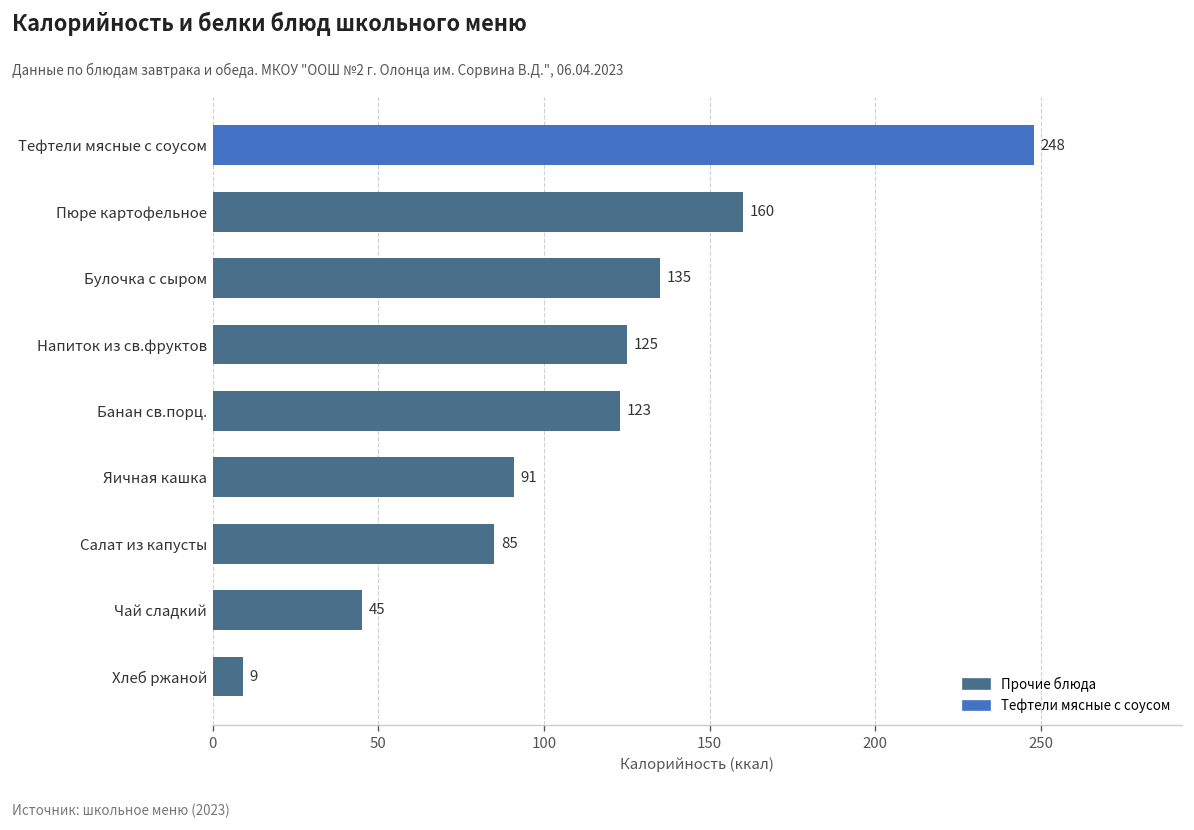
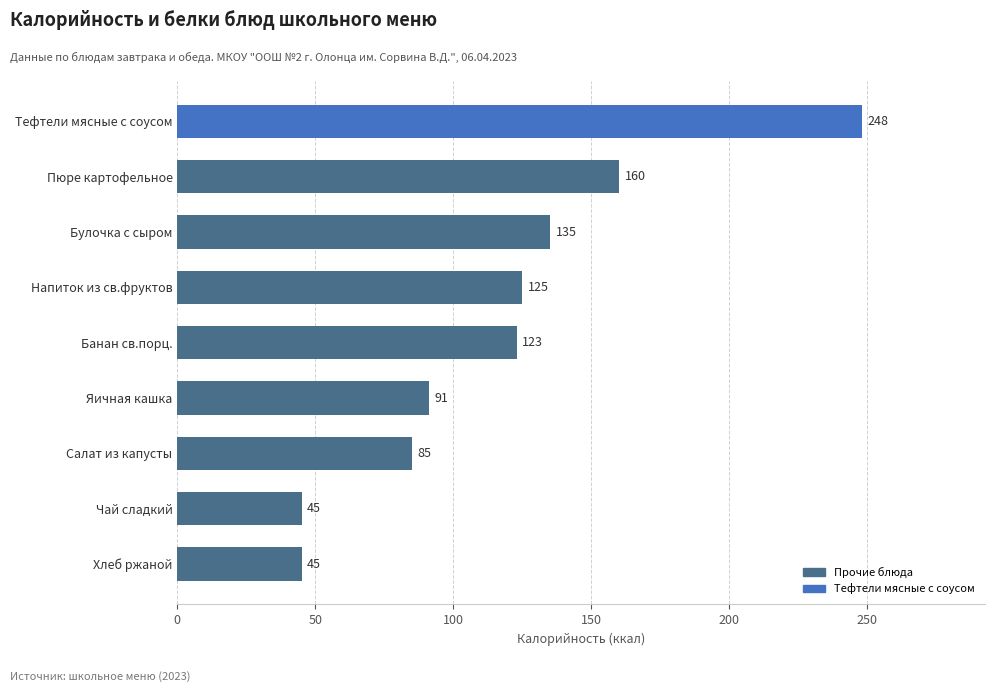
  {
    "Тефтели мясные с соусом": 248,
    "Пюре картофельное": 160,
    "Булочка с сыром": 135,
    "Напиток из св.фруктов": 125,
    "Банан св.порц.": 123,
    "Яичная кашка": 91,
    "Салат из капусты": 85,
    "Чай сладкий": 45,
-   "Хлеб ржаной": 9
+   "Хлеб ржаной": 45
  }
